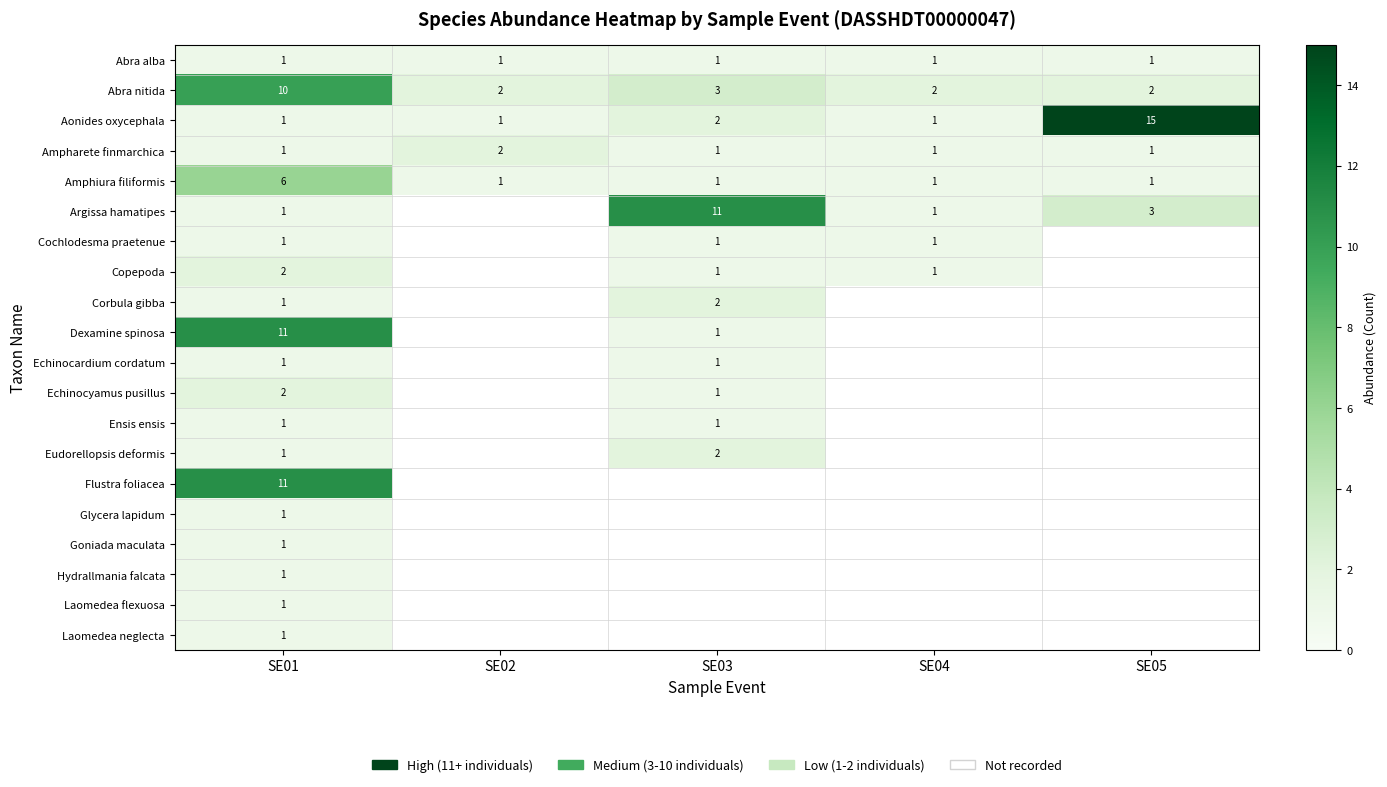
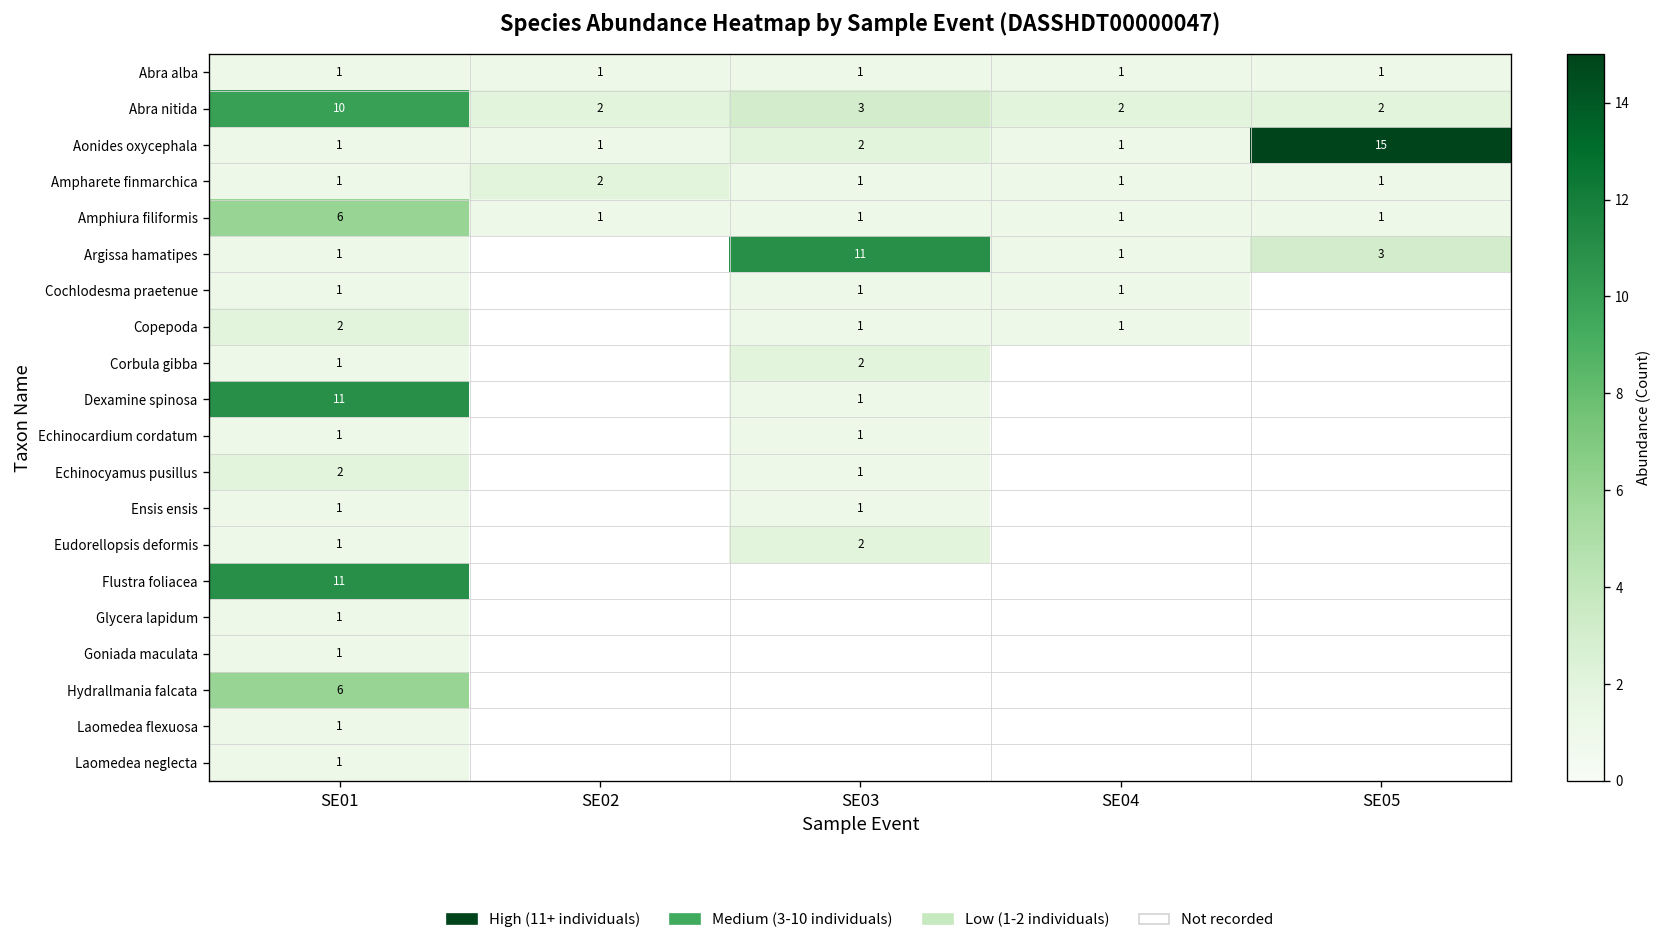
  {
    "Abra alba": {
      "SE01": 1,
      "SE02": 1,
      "SE03": 1,
      "SE04": 1,
      "SE05": 1
    },
    "Abra nitida": {
      "SE01": 10,
      "SE02": 2,
      "SE03": 3,
      "SE04": 2,
      "SE05": 2
    },
    "Aonides oxycephala": {
      "SE01": 1,
      "SE02": 1,
      "SE03": 2,
      "SE04": 1,
      "SE05": 15
    },
    "Ampharete finmarchica": {
      "SE01": 1,
      "SE02": 2,
      "SE03": 1,
      "SE04": 1,
      "SE05": 1
    },
    "Amphiura filiformis": {
      "SE01": 6,
      "SE02": 1,
      "SE03": 1,
      "SE04": 1,
      "SE05": 1
    },
    "Argissa hamatipes": {
      "SE01": 1,
      "SE03": 11,
      "SE04": 1,
      "SE05": 3
    },
    "Cochlodesma praetenue": {
      "SE01": 1,
      "SE03": 1,
      "SE04": 1
    },
    "Copepoda": {
      "SE01": 2,
      "SE03": 1,
      "SE04": 1
    },
    "Corbula gibba": {
      "SE01": 1,
      "SE03": 2
    },
    "Dexamine spinosa": {
      "SE01": 11,
      "SE03": 1
    },
    "Echinocardium cordatum": {
      "SE01": 1,
      "SE03": 1
    },
    "Echinocyamus pusillus": {
      "SE01": 2,
      "SE03": 1
    },
    "Ensis ensis": {
      "SE01": 1,
      "SE03": 1
    },
    "Eudorellopsis deformis": {
      "SE01": 1,
      "SE03": 2
    },
    "Flustra foliacea": {
      "SE01": 11
    },
    "Glycera lapidum": {
      "SE01": 1
    },
    "Goniada maculata": {
      "SE01": 1
    },
    "Hydrallmania falcata": {
-     "SE01": 1
+     "SE01": 6
    },
    "Laomedea flexuosa": {
      "SE01": 1
    },
    "Laomedea neglecta": {
      "SE01": 1
    }
  }
